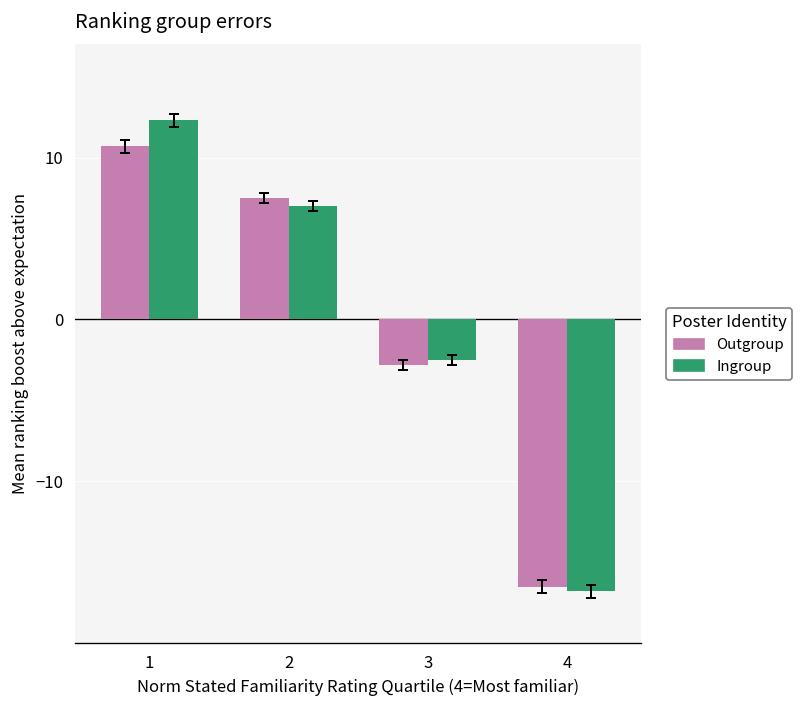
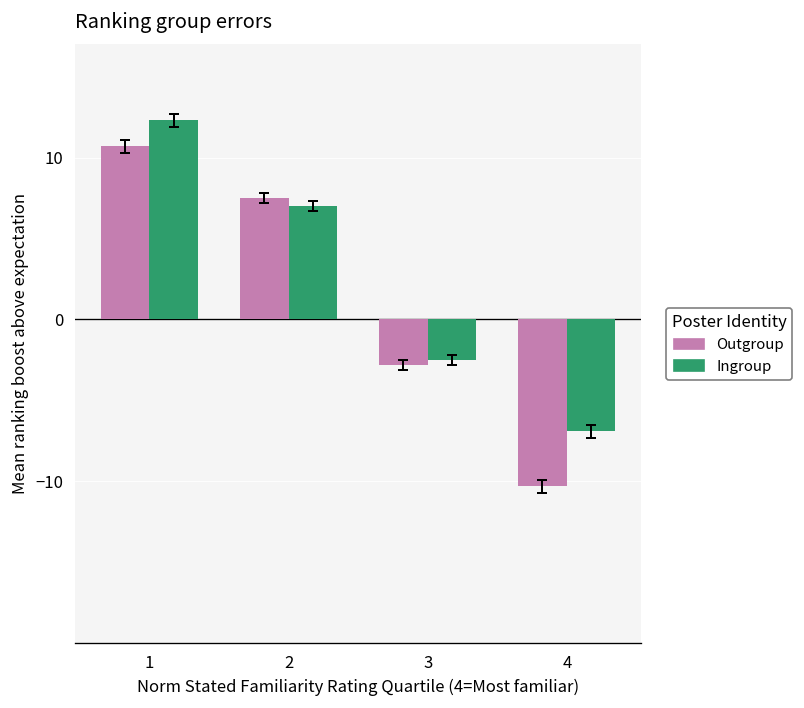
  {
    "Outgroup": {
      "1": 10.7,
      "2": 7.5,
      "3": -2.8,
-     "4": -16.5
+     "4": -10.3
    },
    "Ingroup": {
      "1": 12.3,
      "2": 7.0,
      "3": -2.5,
-     "4": -16.8
+     "4": -6.9
    }
  }
